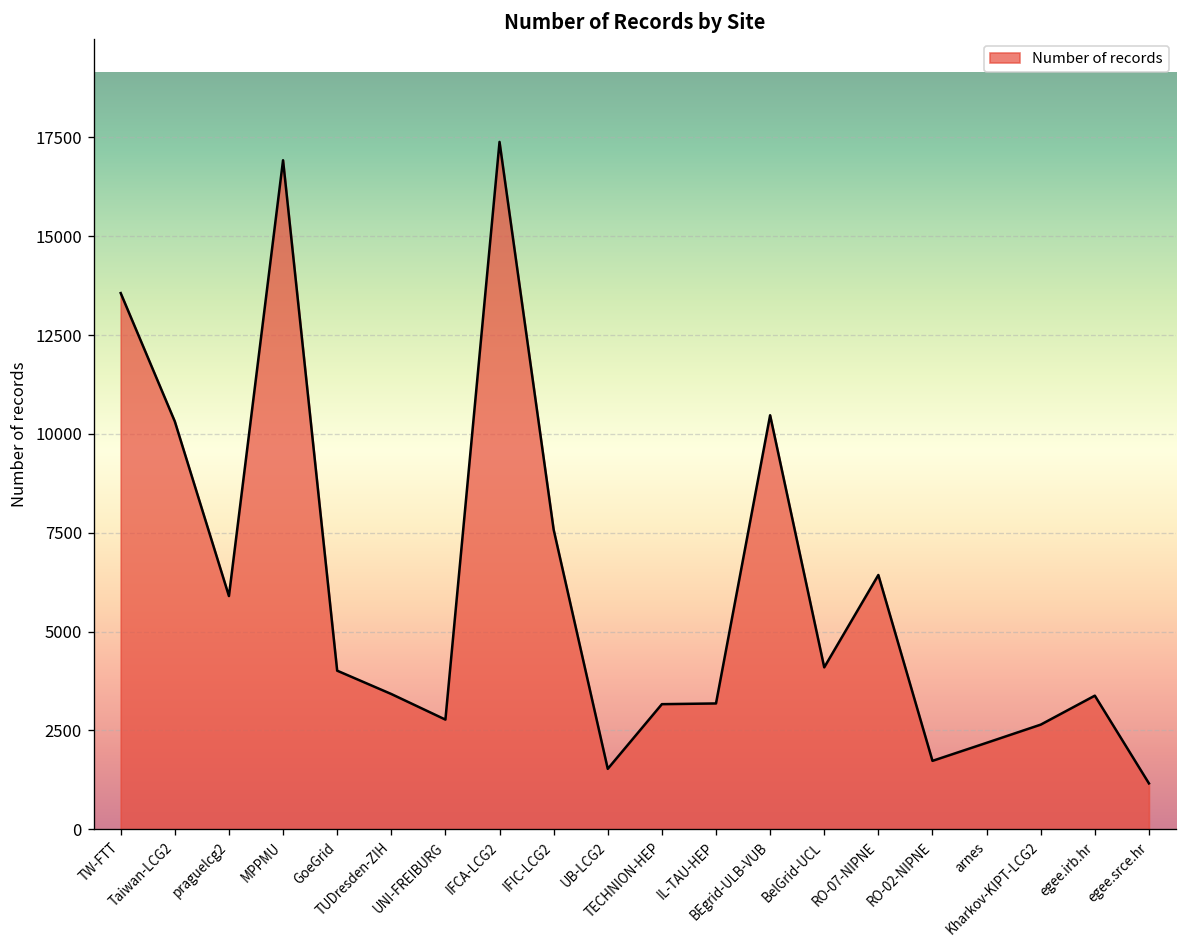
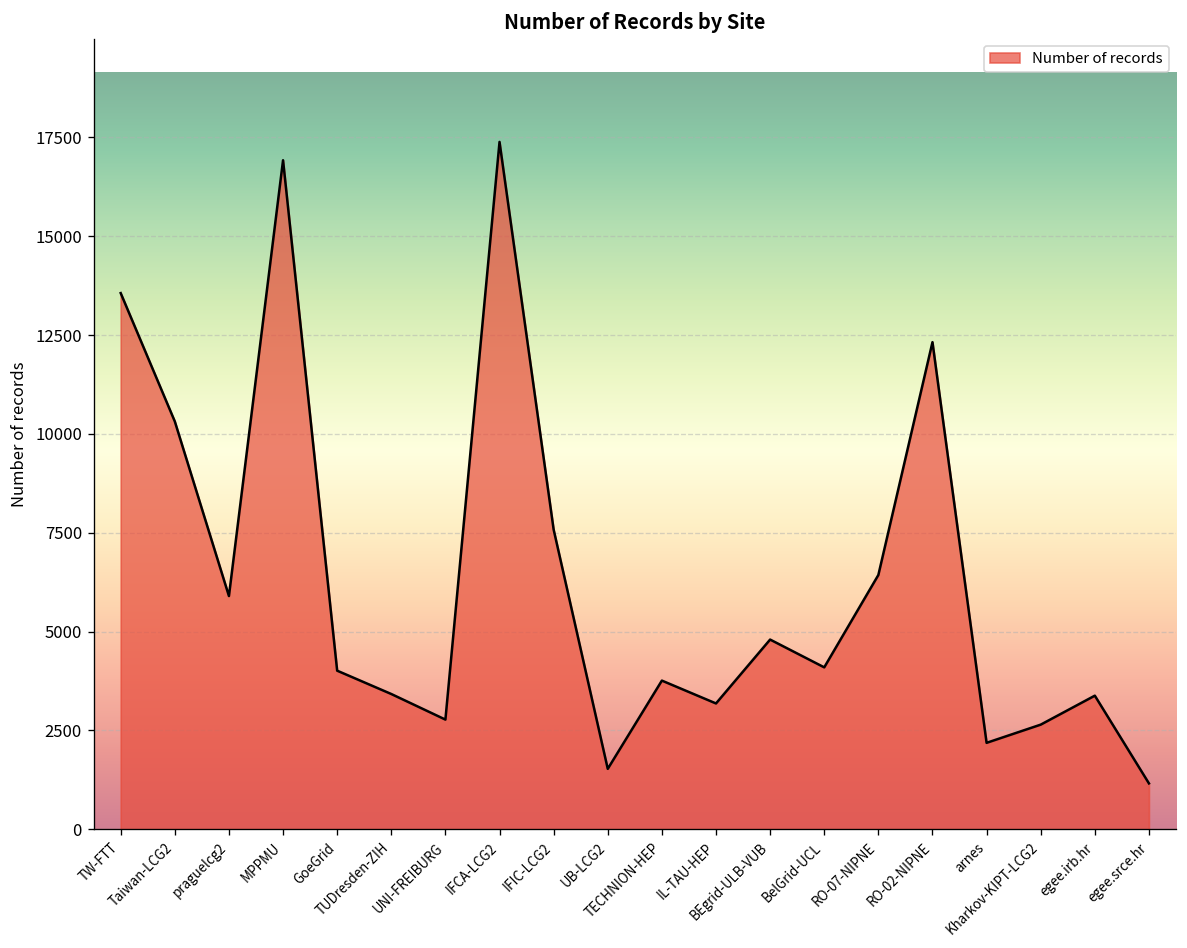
  {
    "TW-FTT": 13600,
    "Taiwan-LCG2": 10300,
    "praguelcg2": 5900,
    "MPPMU": 16900,
    "GoeGrid": 4000,
    "TUDresden-ZIH": 3400,
    "UNI-FREIBURG": 2800,
    "IFCA-LCG2": 17400,
    "IFIC-LCG2": 7600,
    "UB-LCG2": 1500,
-   "TECHNION-HEP": 3200,
+   "TECHNION-HEP": 3800,
    "IL-TAU-HEP": 3200,
-   "BEgrid-ULB-VUB": 10500,
+   "BEgrid-ULB-VUB": 4800,
    "BelGrid-UCL": 4100,
    "RO-07-NIPNE": 6400,
-   "RO-02-NIPNE": 1700,
+   "RO-02-NIPNE": 12300,
    "arnes": 2200,
    "Kharkov-KIPT-LCG2": 2600,
    "egee.irb.hr": 3400,
    "egee.srce.hr": 1200
  }
